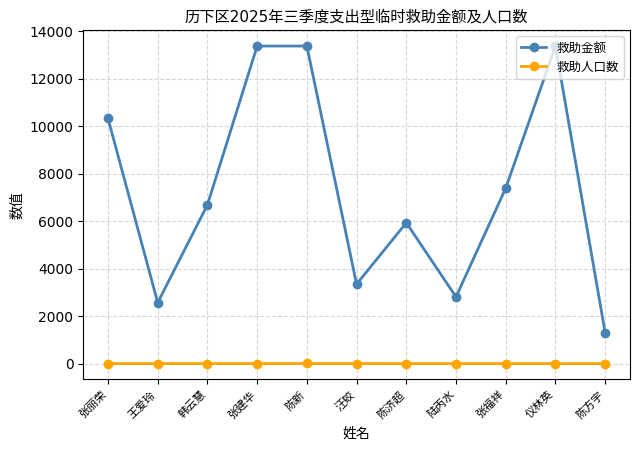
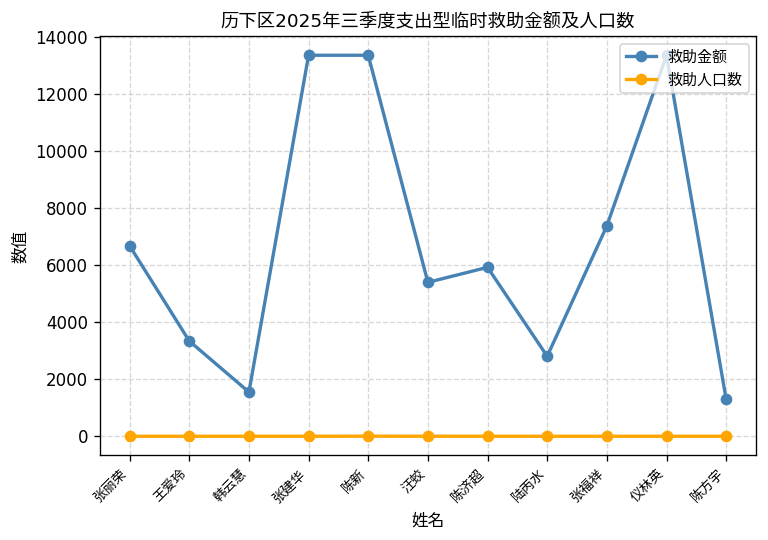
  {
    "救助金额": {
-     "张丽荣": 10300,
-     "王爱玲": 2600,
-     "韩云慧": 6700,
+     "张丽荣": 6700,
+     "王爱玲": 3300,
+     "韩云慧": 1600,
      "张建华": 13400,
      "陈新": 13400,
-     "汪蛟": 3300,
+     "汪蛟": 5400,
      "陈济超": 5900,
      "陆丙水": 2800,
      "张福祥": 7400,
      "陈方宇": 1300
    },
    "救助人口数": {
      "张丽荣": 0,
      "王爱玲": 0,
      "韩云慧": 0,
      "张建华": 0,
      "陈新": 0,
      "汪蛟": 0,
      "陈济超": 0,
      "陆丙水": 0,
      "张福祥": 0,
      "仪林英": 0,
      "陈方宇": 0
    }
  }
